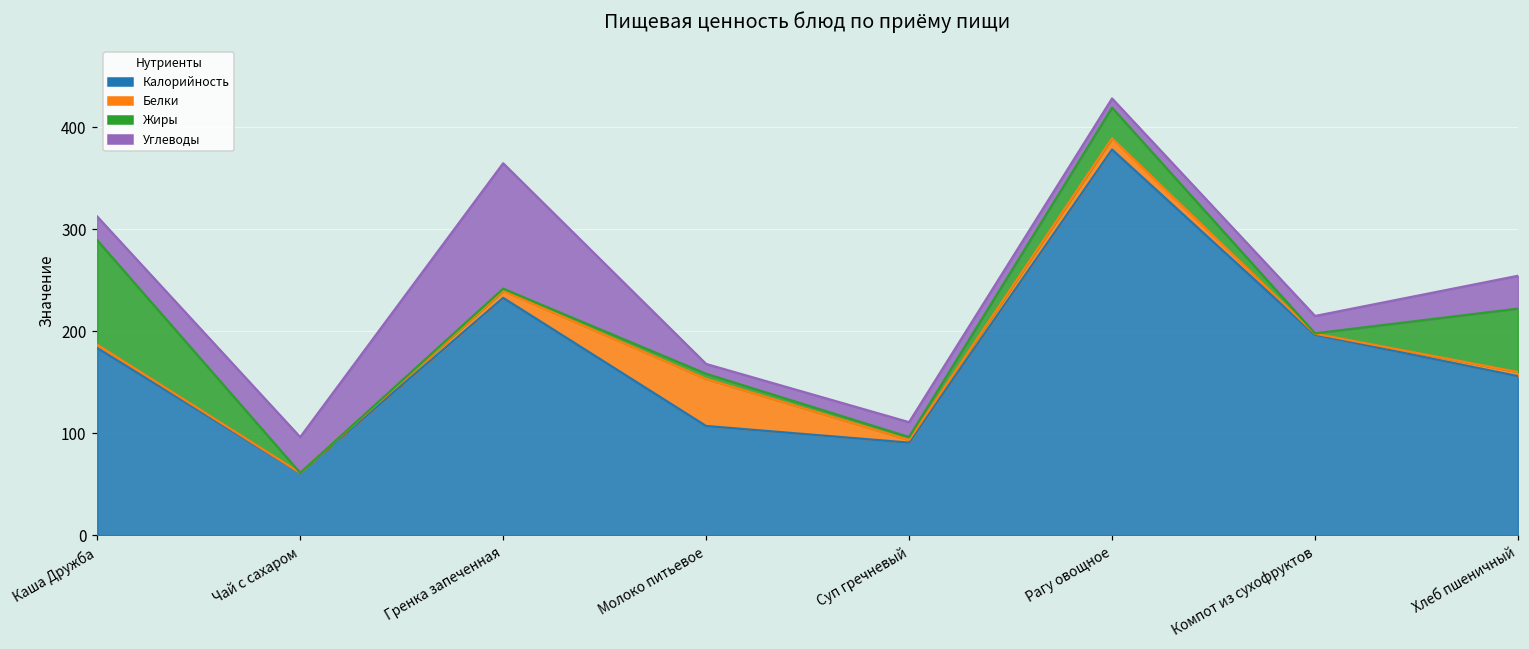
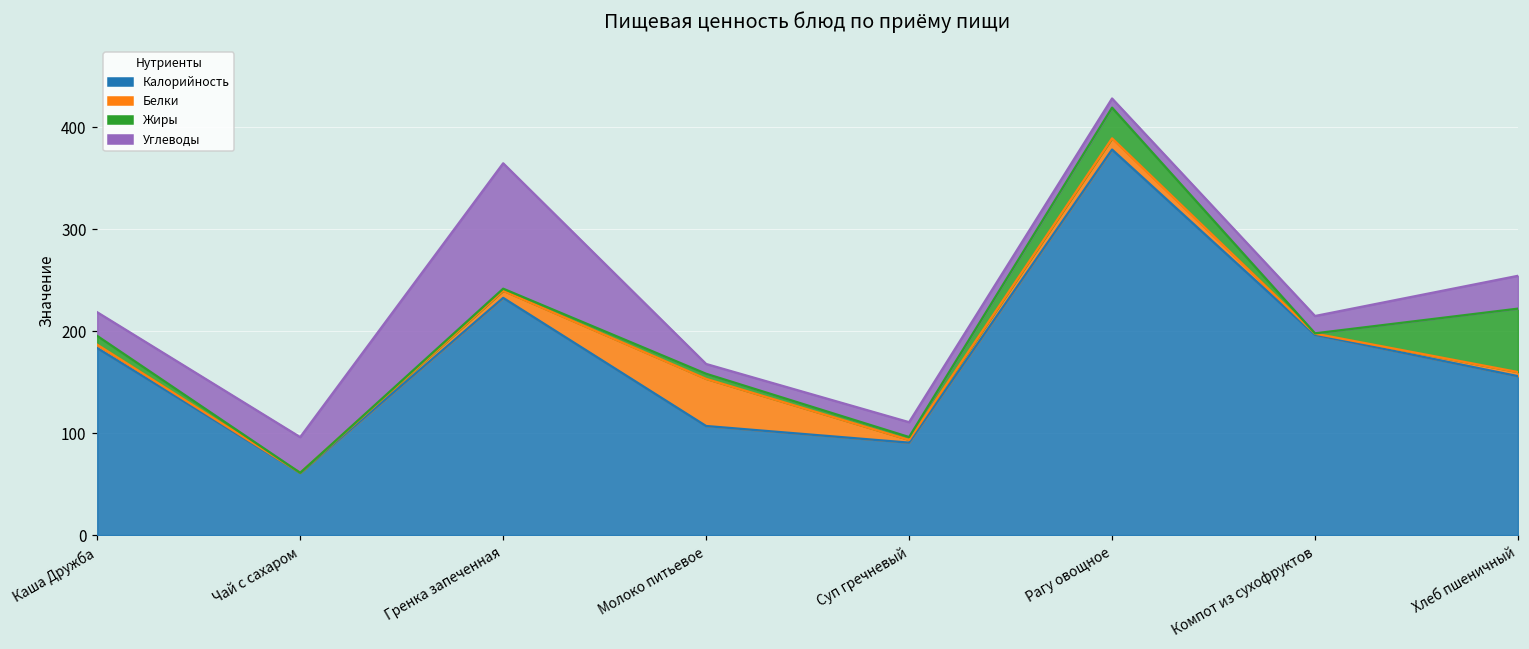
  {
    "Калорийность": {
      "Каша Дружба": 180,
      "Гренка запеченная": 230,
      "Молоко питьевое": 110,
      "Рагу овощное": 380,
      "Хлеб пшеничный": 160
    },
    "Белки": {
      "Каша Дружба": 0,
      "Молоко питьевое": 50,
      "Рагу овощное": 10,
      "Хлеб пшеничный": 0
    },
    "Жиры": {
-     "Каша Дружба": 100,
+     "Каша Дружба": 10,
      "Молоко питьевое": 10,
      "Суп гречневый": 0,
      "Рагу овощное": 30,
      "Хлеб пшеничный": 60
    },
    "Углеводы": {
      "Каша Дружба": 20,
      "Чай с сахаром": 30,
      "Гренка запеченная": 120,
      "Молоко питьевое": 10,
      "Суп гречневый": 10,
      "Рагу овощное": 10,
      "Компот из сухофруктов": 20,
      "Хлеб пшеничный": 30
    }
  }
